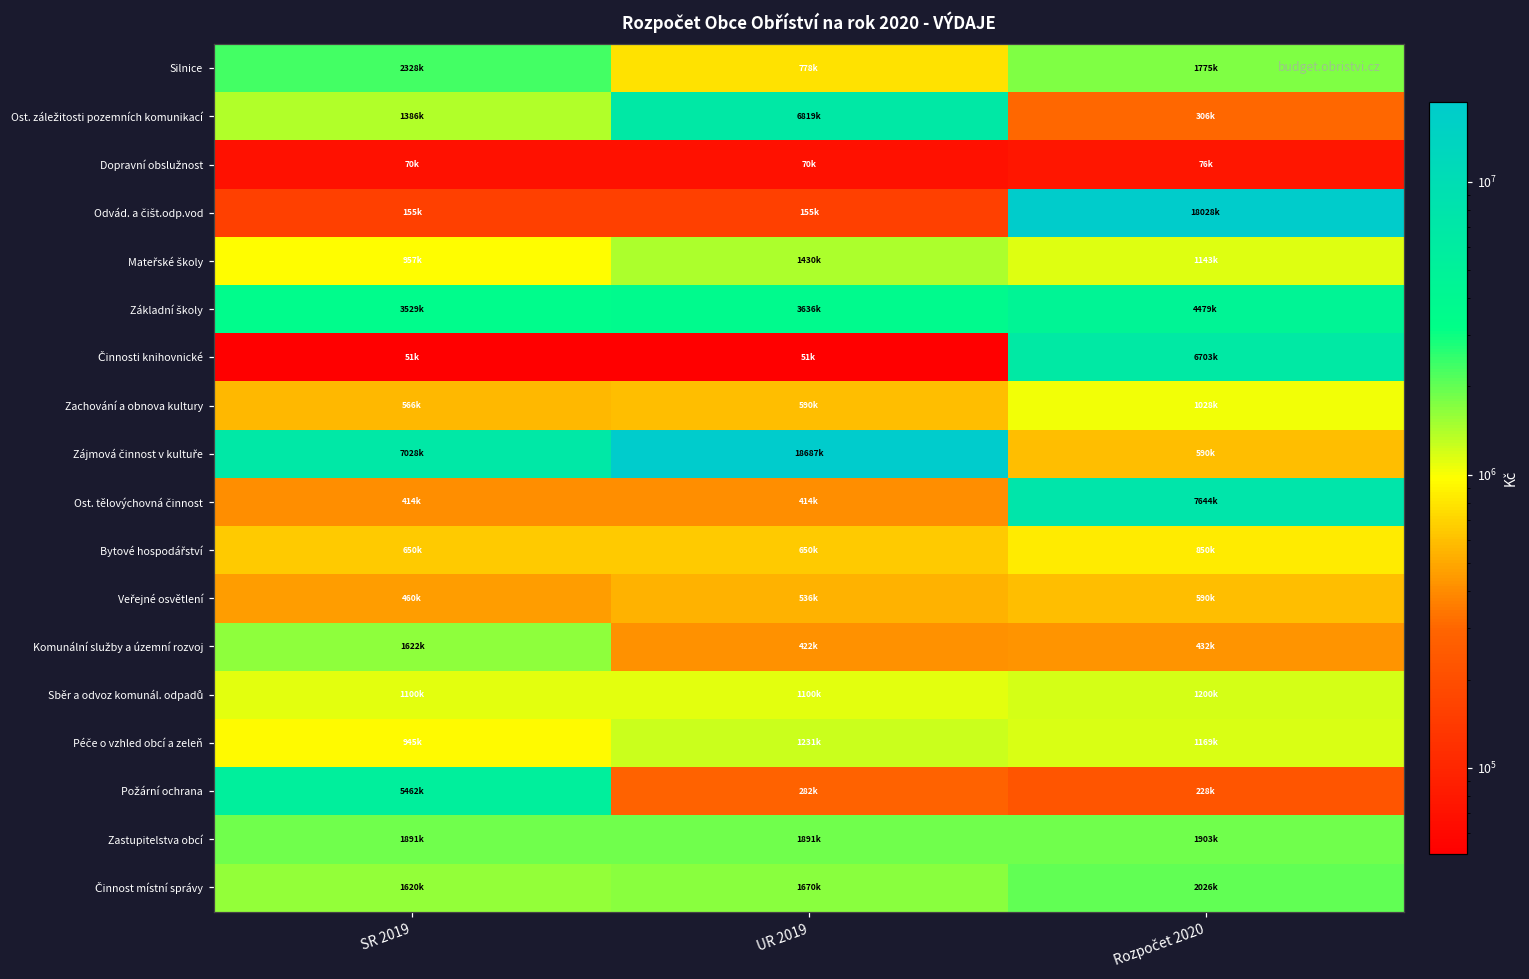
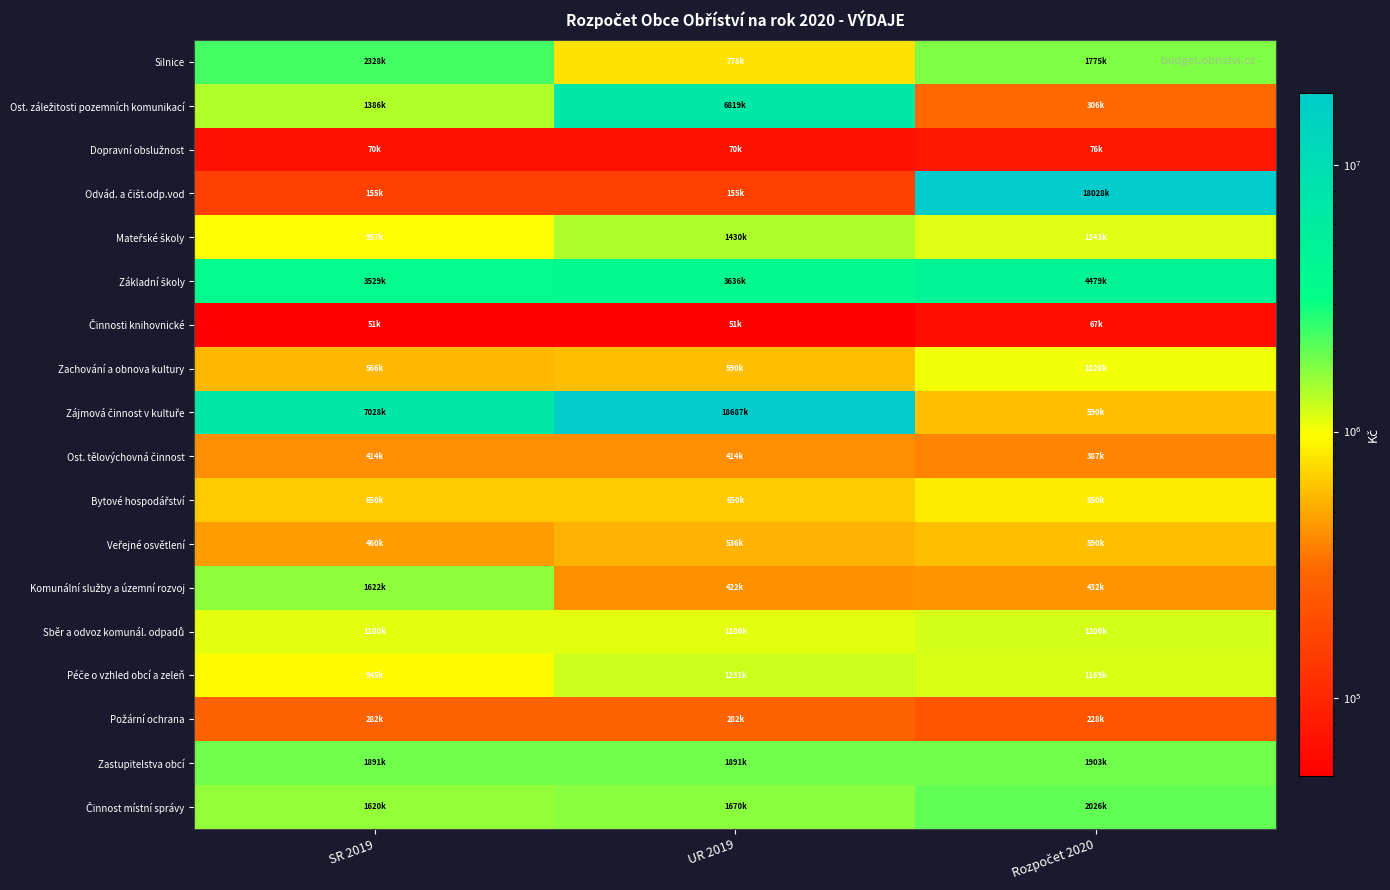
  {
    "Silnice": {
      "SR 2019": "2328k",
      "UR 2019": "778k"
    },
    "Ost. záležitosti pozemních komunikací": {
      "SR 2019": "1386k",
      "UR 2019": "6819k",
      "Rozpočet 2020": "306k"
    },
    "Dopravní obslužnost": {
      "SR 2019": "70k",
      "UR 2019": "70k",
      "Rozpočet 2020": "76k"
    },
    "Odvád. a čišt.odp.vod": {
      "SR 2019": "155k",
      "UR 2019": "155k",
      "Rozpočet 2020": "18028k"
    },
    "Mateřské školy": {
      "SR 2019": "957k",
      "UR 2019": "1430k",
      "Rozpočet 2020": "1143k"
    },
    "Základní školy": {
      "SR 2019": "3529k",
      "UR 2019": "3636k",
      "Rozpočet 2020": "4479k"
    },
    "Činnosti knihovnické": {
      "SR 2019": "51k",
      "UR 2019": "51k",
-     "Rozpočet 2020": "6703k"
+     "Rozpočet 2020": "67k"
    },
    "Zachování a obnova kultury": {
      "SR 2019": "566k",
      "UR 2019": "590k",
      "Rozpočet 2020": "1028k"
    },
    "Zájmová činnost v kultuře": {
      "SR 2019": "7028k",
      "UR 2019": "18687k",
      "Rozpočet 2020": "590k"
    },
    "Ost. tělovýchovná činnost": {
      "SR 2019": "414k",
      "UR 2019": "414k",
-     "Rozpočet 2020": "7644k"
+     "Rozpočet 2020": "387k"
    },
    "Bytové hospodářství": {
      "SR 2019": "650k",
      "UR 2019": "650k",
      "Rozpočet 2020": "850k"
    },
    "Veřejné osvětlení": {
      "SR 2019": "460k",
      "UR 2019": "536k",
      "Rozpočet 2020": "590k"
    },
    "Komunální služby a územní rozvoj": {
      "SR 2019": "1622k",
      "UR 2019": "422k",
      "Rozpočet 2020": "432k"
    },
    "Sběr a odvoz komunál. odpadů": {
      "SR 2019": "1100k",
      "UR 2019": "1100k",
      "Rozpočet 2020": "1200k"
    },
    "Péče o vzhled obcí a zeleň": {
      "SR 2019": "945k",
      "UR 2019": "1231k",
      "Rozpočet 2020": "1169k"
    },
    "Požární ochrana": {
-     "SR 2019": "5462k",
+     "SR 2019": "282k",
      "UR 2019": "282k",
      "Rozpočet 2020": "228k"
    },
    "Zastupitelstva obcí": {
      "SR 2019": "1891k",
      "UR 2019": "1891k",
      "Rozpočet 2020": "1903k"
    },
    "Činnost místní správy": {
      "SR 2019": "1620k",
      "UR 2019": "1670k",
      "Rozpočet 2020": "2026k"
    }
  }
